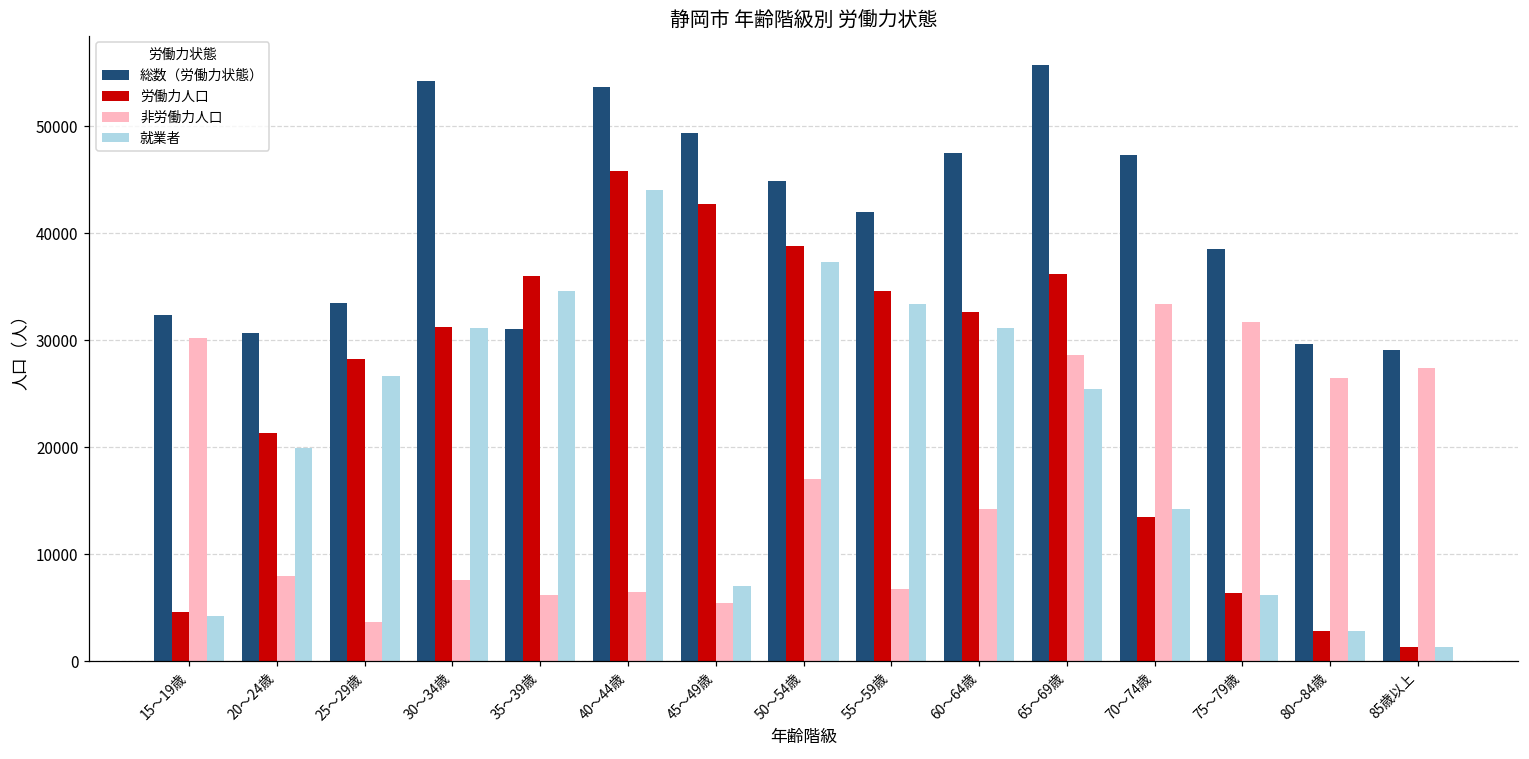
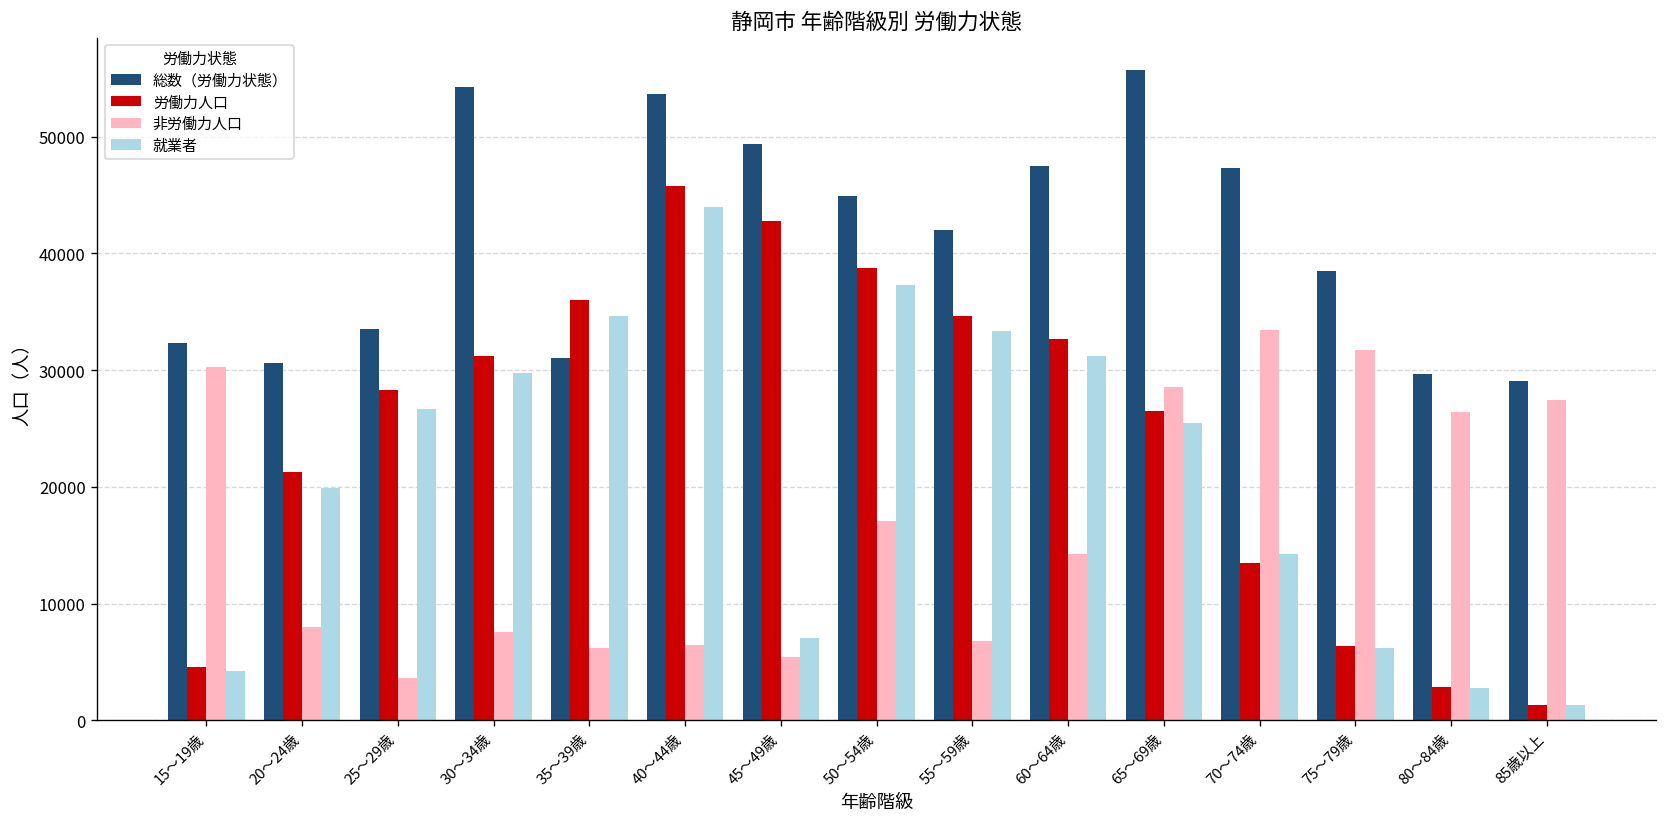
  {
    "総数（労働力状態）": {
      "15～19歳": 32000,
      "20～24歳": 31000,
      "25～29歳": 33000,
      "30～34歳": 54000,
      "35～39歳": 31000,
      "40～44歳": 54000,
      "45～49歳": 49000,
      "50～54歳": 45000,
      "55～59歳": 42000,
      "60～64歳": 47000,
      "65～69歳": 56000,
      "70～74歳": 47000,
      "75～79歳": 38000,
      "80～84歳": 30000,
      "85歳以上": 29000
    },
    "労働力人口": {
      "15～19歳": 5000,
      "20～24歳": 21000,
      "25～29歳": 28000,
      "30～34歳": 31000,
      "35～39歳": 36000,
      "40～44歳": 46000,
      "45～49歳": 43000,
      "50～54歳": 39000,
      "55～59歳": 35000,
      "60～64歳": 33000,
-     "65～69歳": 36000,
+     "65～69歳": 27000,
      "70～74歳": 13000,
      "75～79歳": 6000,
      "80～84歳": 3000,
      "85歳以上": 1000
    },
    "非労働力人口": {
      "15～19歳": 30000,
      "20～24歳": 8000,
      "25～29歳": 4000,
      "30～34歳": 8000,
      "35～39歳": 6000,
      "40～44歳": 6000,
      "45～49歳": 5000,
      "50～54歳": 17000,
      "55～59歳": 7000,
      "60～64歳": 14000,
      "65～69歳": 29000,
      "70～74歳": 33000,
      "75～79歳": 32000,
      "80～84歳": 26000,
      "85歳以上": 27000
    },
    "就業者": {
      "15～19歳": 4000,
      "20～24歳": 20000,
      "25～29歳": 27000,
-     "30～34歳": 31000,
+     "30～34歳": 30000,
      "35～39歳": 35000,
      "40～44歳": 44000,
      "45～49歳": 7000,
      "50～54歳": 37000,
      "55～59歳": 33000,
      "60～64歳": 31000,
      "65～69歳": 25000,
      "70～74歳": 14000,
      "75～79歳": 6000,
      "80～84歳": 3000,
      "85歳以上": 1000
    }
  }
